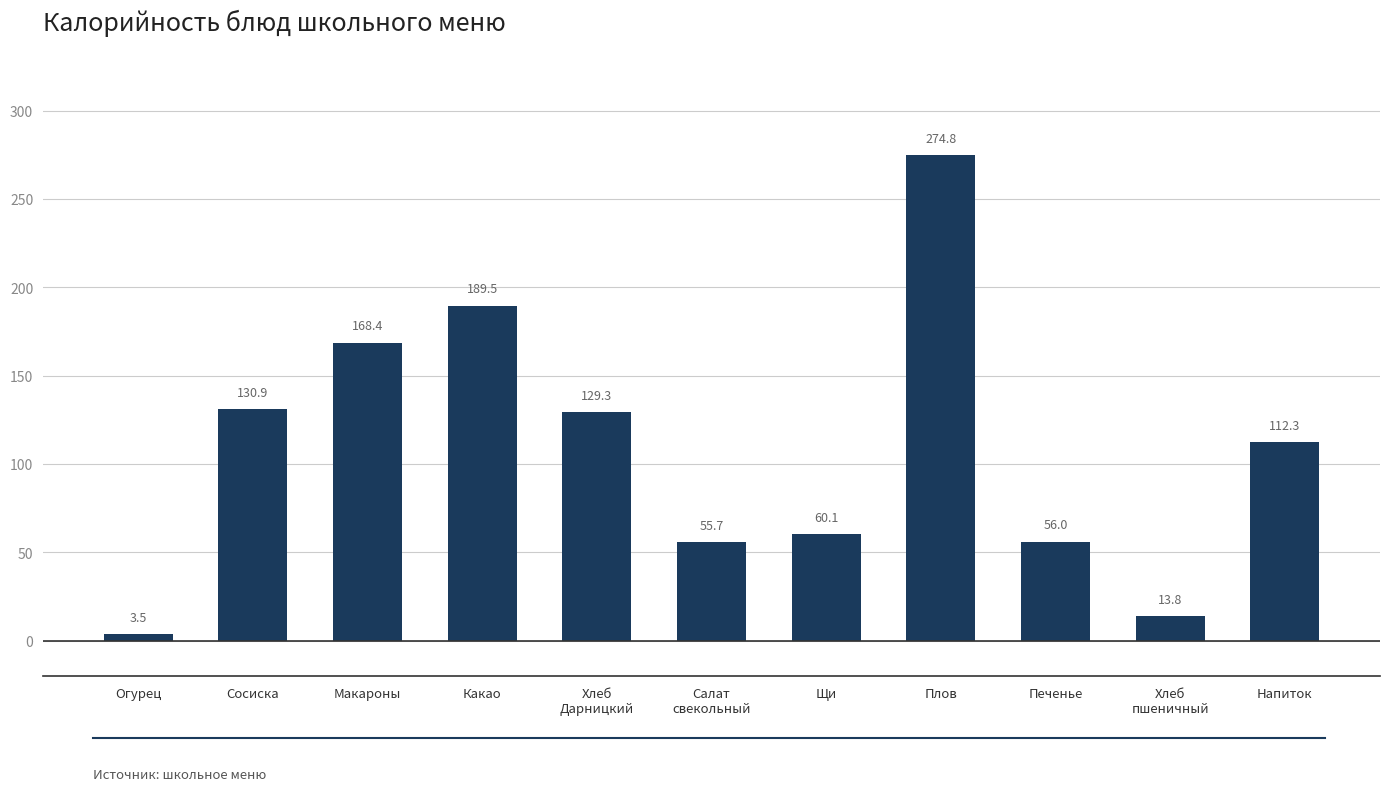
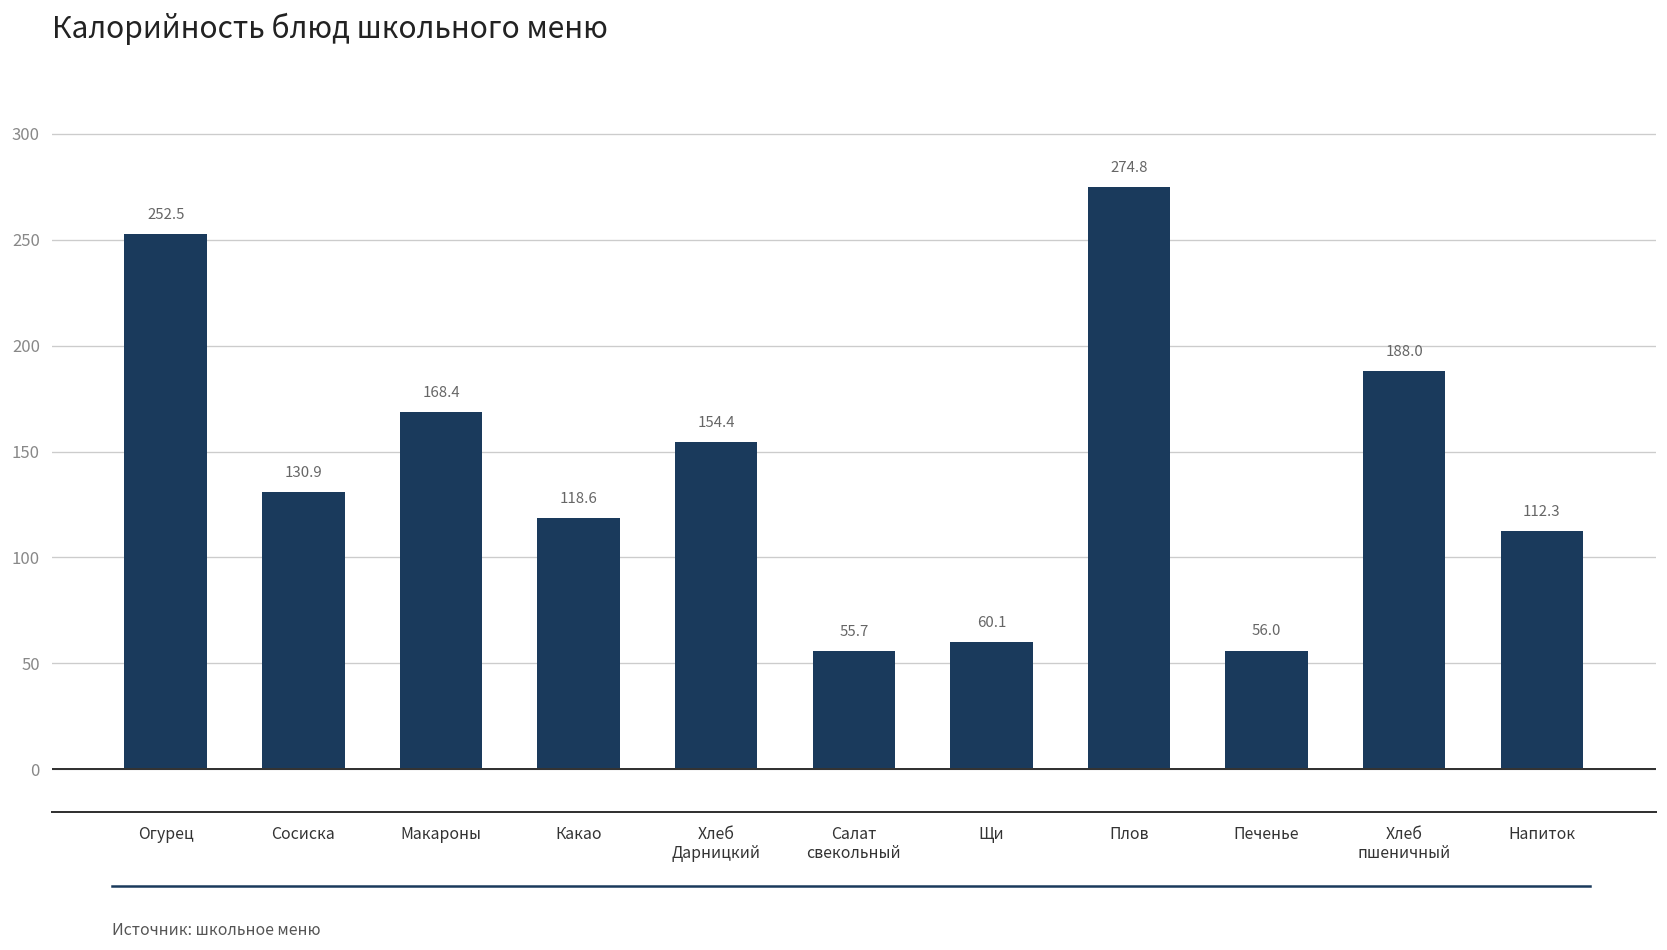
  {
-   "Огурец": 3.5,
+   "Огурец": 252.5,
    "Сосиска": 130.9,
    "Макароны": 168.4,
-   "Какао": 189.5,
-   "Хлеб Дарницкий": 129.3,
+   "Какао": 118.6,
+   "Хлеб Дарницкий": 154.4,
    "Салат свекольный": 55.7,
    "Щи": 60.1,
    "Плов": 274.8,
    "Печенье": 56.0,
-   "Хлеб пшеничный": 13.8,
+   "Хлеб пшеничный": 188.0,
    "Напиток": 112.3
  }
